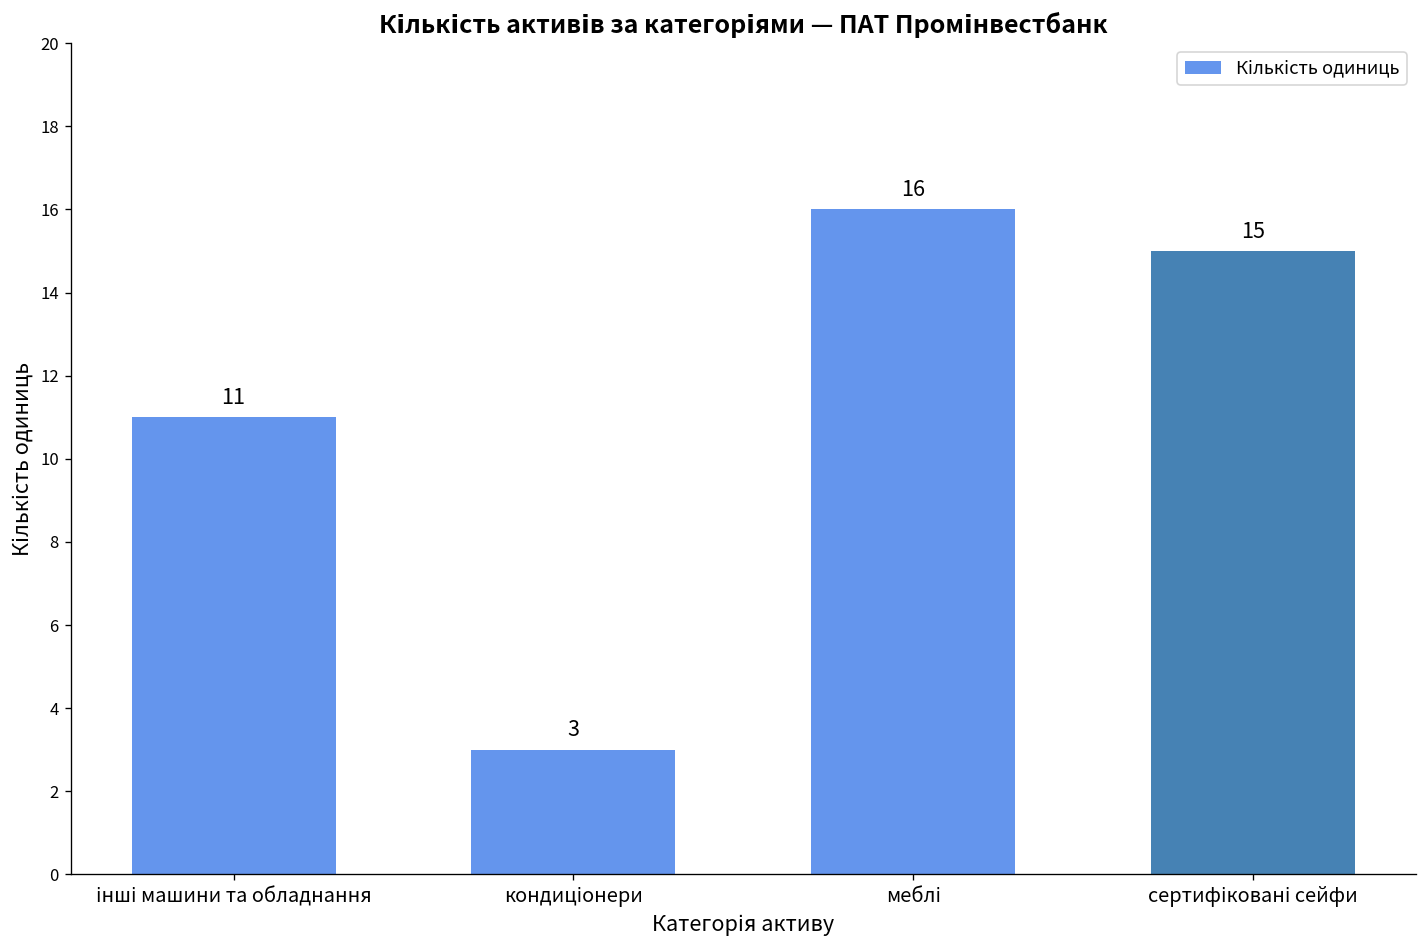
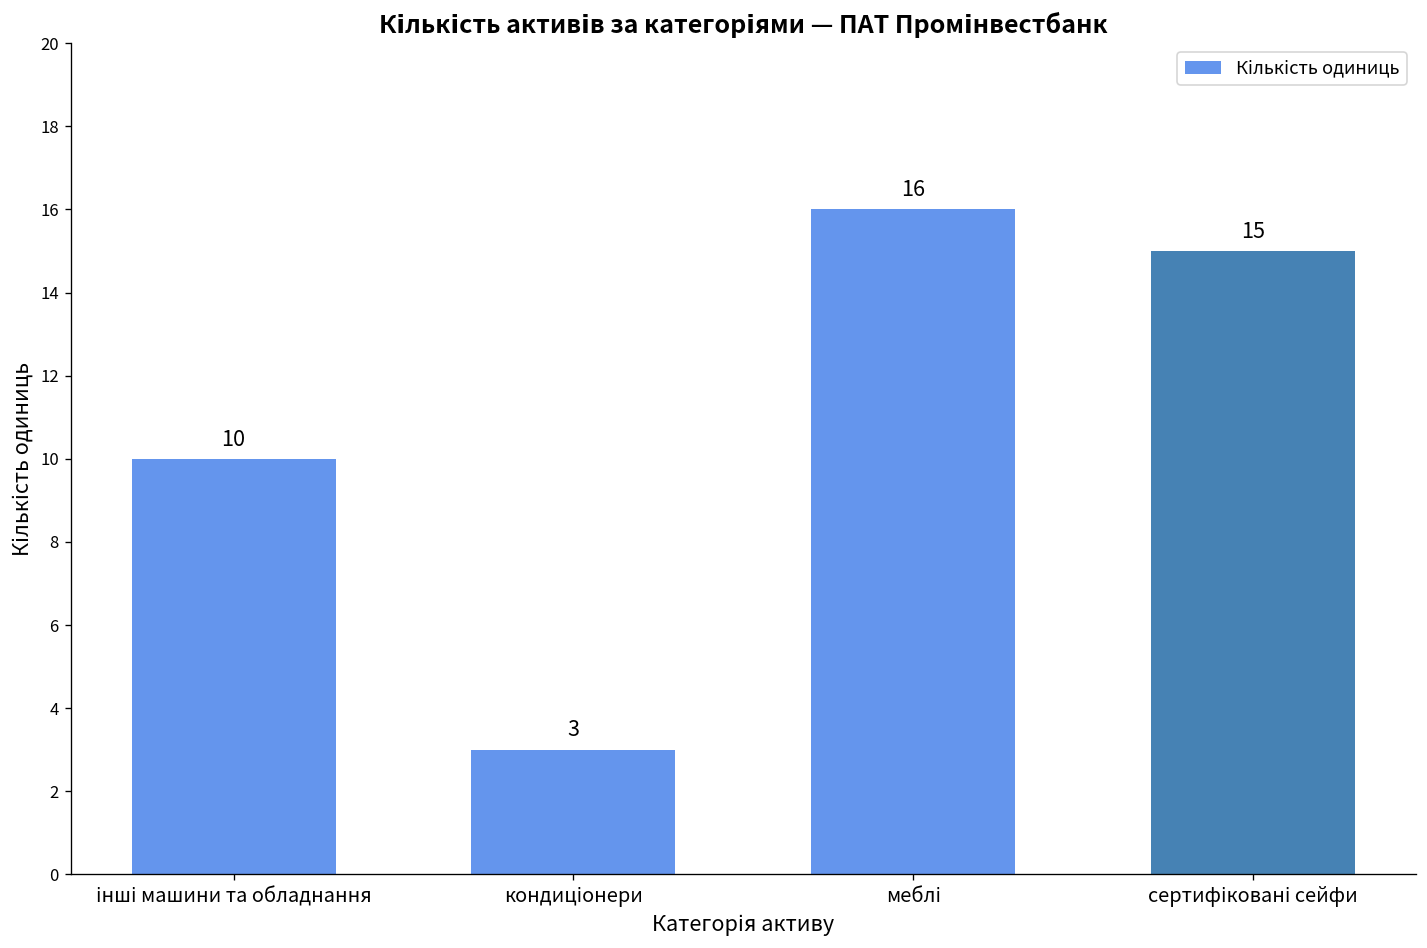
  {
-   "інші машини та обладнання": 11,
+   "інші машини та обладнання": 10,
    "кондиціонери": 3,
    "меблі": 16,
    "сертифіковані сейфи": 15
  }
